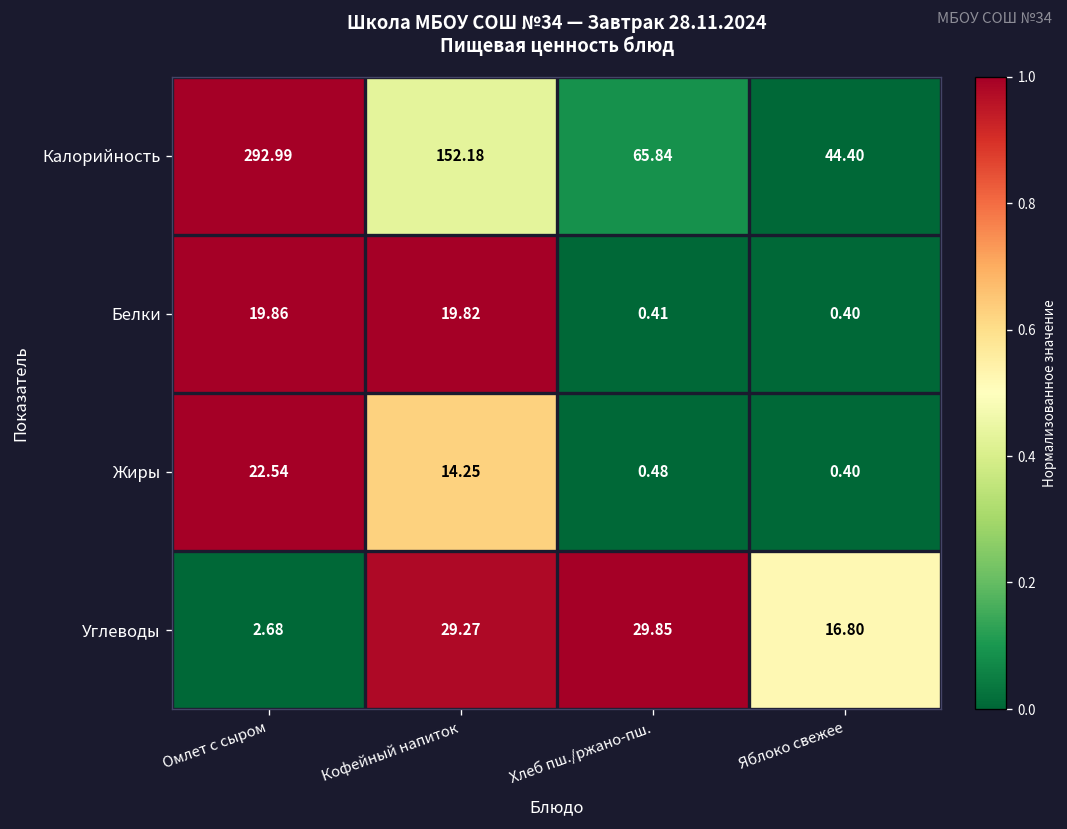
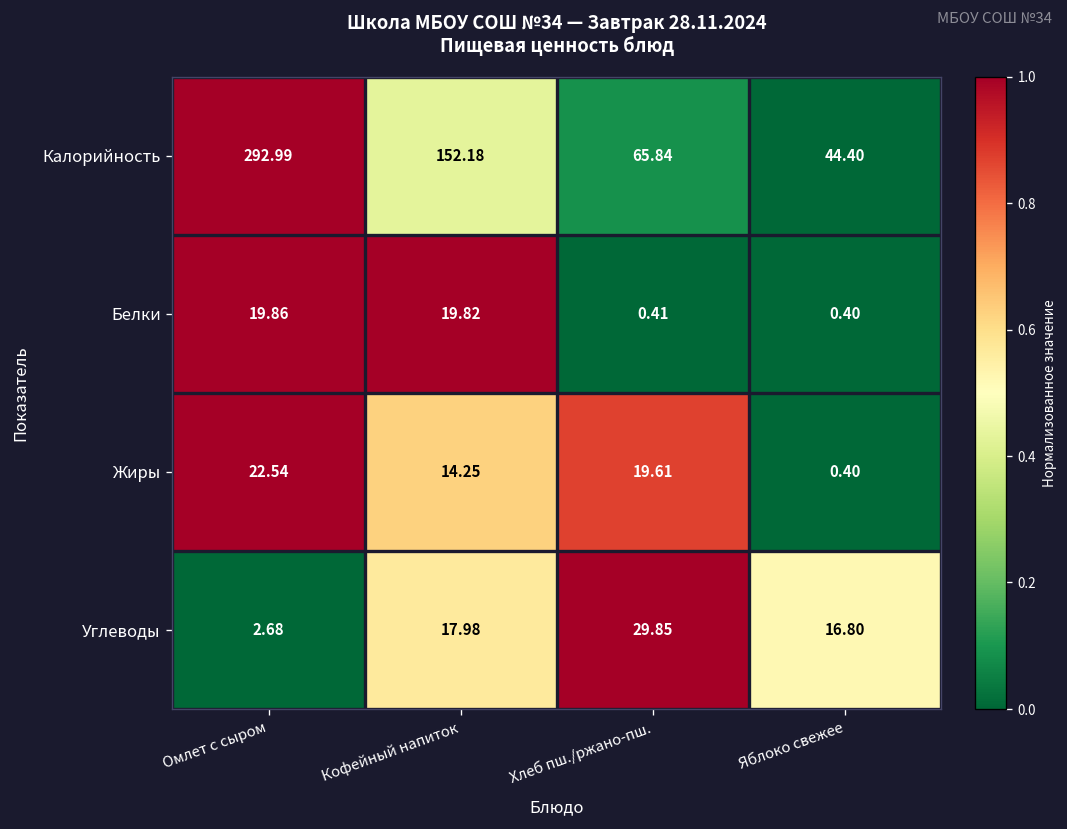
  {
    "Калорийность": {
      "Омлет с сыром": 292.99,
      "Кофейный напиток": 152.18,
      "Хлеб пш./ржано-пш.": 65.84,
      "Яблоко свежее": 44.40
    },
    "Белки": {
      "Омлет с сыром": 19.86,
      "Кофейный напиток": 19.82,
      "Хлеб пш./ржано-пш.": 0.41,
      "Яблоко свежее": 0.40
    },
    "Жиры": {
      "Омлет с сыром": 22.54,
      "Кофейный напиток": 14.25,
-     "Хлеб пш./ржано-пш.": 0.48,
+     "Хлеб пш./ржано-пш.": 19.61,
      "Яблоко свежее": 0.40
    },
    "Углеводы": {
      "Омлет с сыром": 2.68,
-     "Кофейный напиток": 29.27,
+     "Кофейный напиток": 17.98,
      "Хлеб пш./ржано-пш.": 29.85,
      "Яблоко свежее": 16.80
    }
  }
